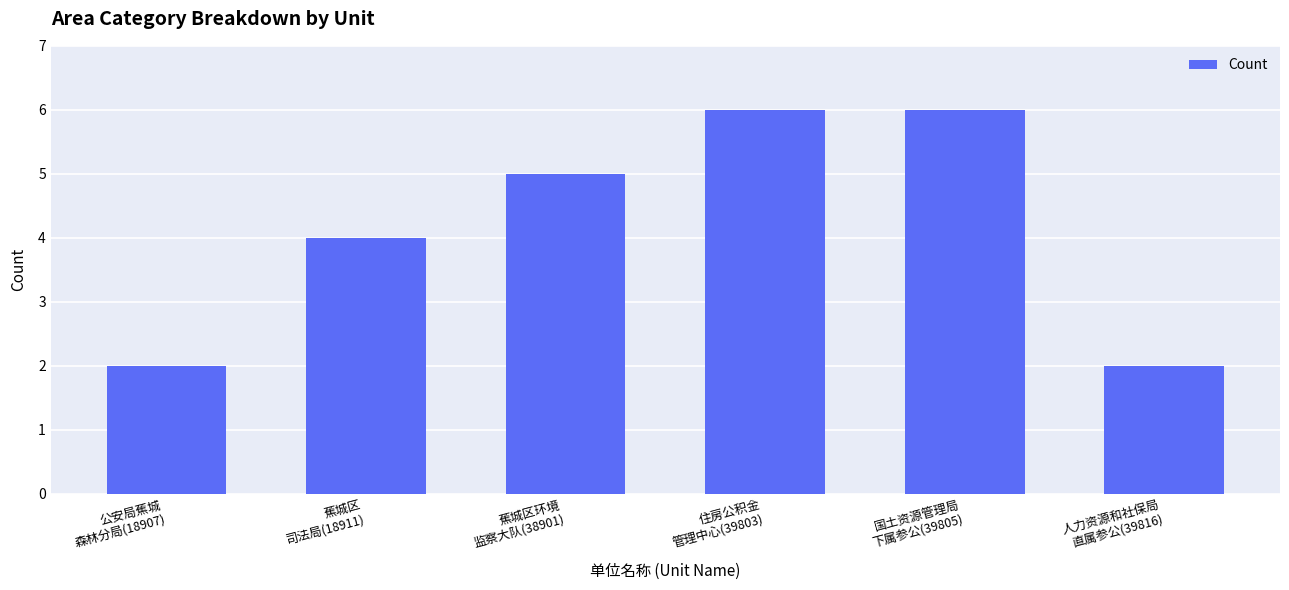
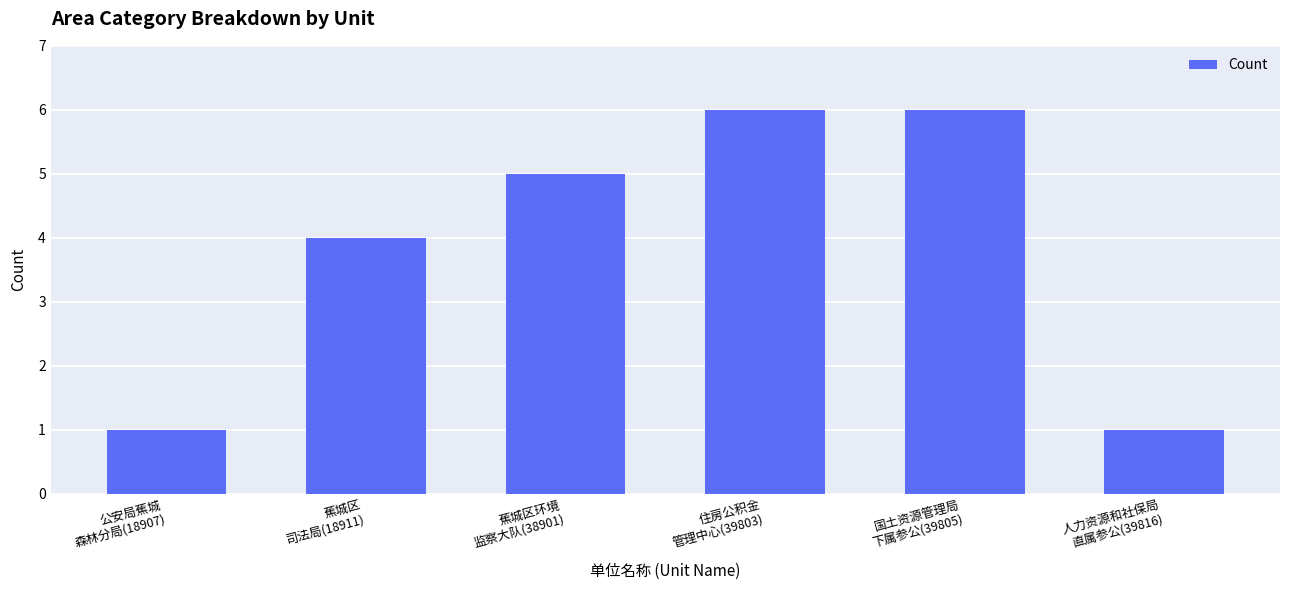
  {
-   "公安局蕉城 森林分局(18907)": 2,
+   "公安局蕉城 森林分局(18907)": 1,
    "蕉城区 司法局(18911)": 4,
    "蕉城区环境 监察大队(38901)": 5,
    "住房公积金 管理中心(39803)": 6,
    "国土资源管理局 下属参公(39805)": 6,
-   "人力资源和社保局 直属参公(39816)": 2
+   "人力资源和社保局 直属参公(39816)": 1
  }
